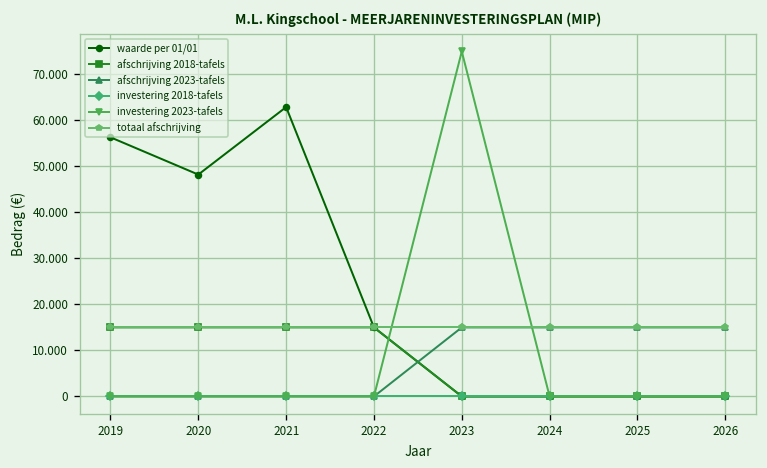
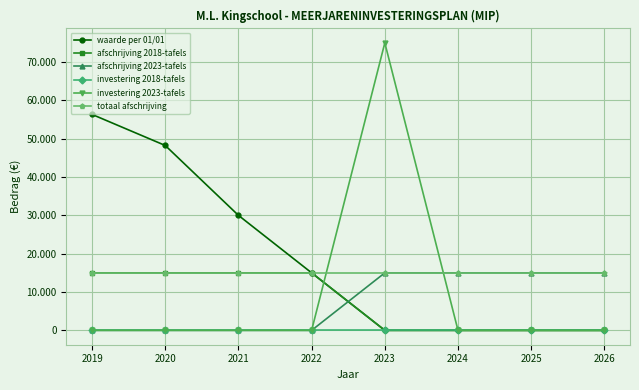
  {
    "waarde per 01/01": {
      "2019": 56,
      "2020": 48,
-     "2021": 63
+     "2021": 30
    }
  }
